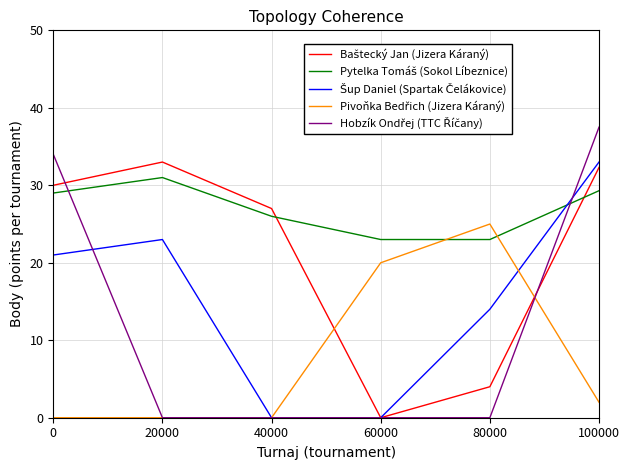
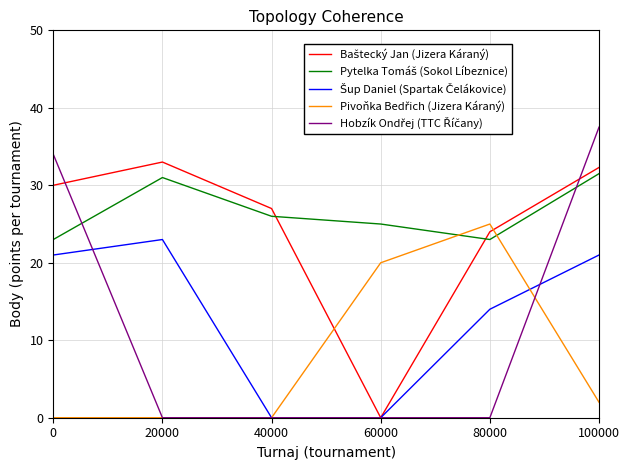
  {
    "Baštecký Jan (Jizera Káraný)": {
      "0": 30,
      "20000": 33,
      "40000": 27,
-     "80000": 4,
+     "80000": 24,
      "100000": 32
    },
    "Pytelka Tomáš (Sokol Líbeznice)": {
-     "0": 29,
+     "0": 23,
      "20000": 31,
      "40000": 26,
-     "60000": 23,
+     "60000": 25,
      "80000": 23,
-     "100000": 29
+     "100000": 32
    },
    "Šup Daniel (Spartak Čelákovice)": {
      "0": 21,
      "20000": 23,
      "80000": 14,
-     "100000": 33
+     "100000": 21
    },
    "Pivoňka Bedřich (Jizera Káraný)": {
      "0": 0,
      "60000": 20,
      "80000": 25,
      "100000": 2
    },
    "Hobzík Ondřej (TTC Říčany)": {
      "0": 34,
      "80000": 0,
      "100000": 38
    }
  }
